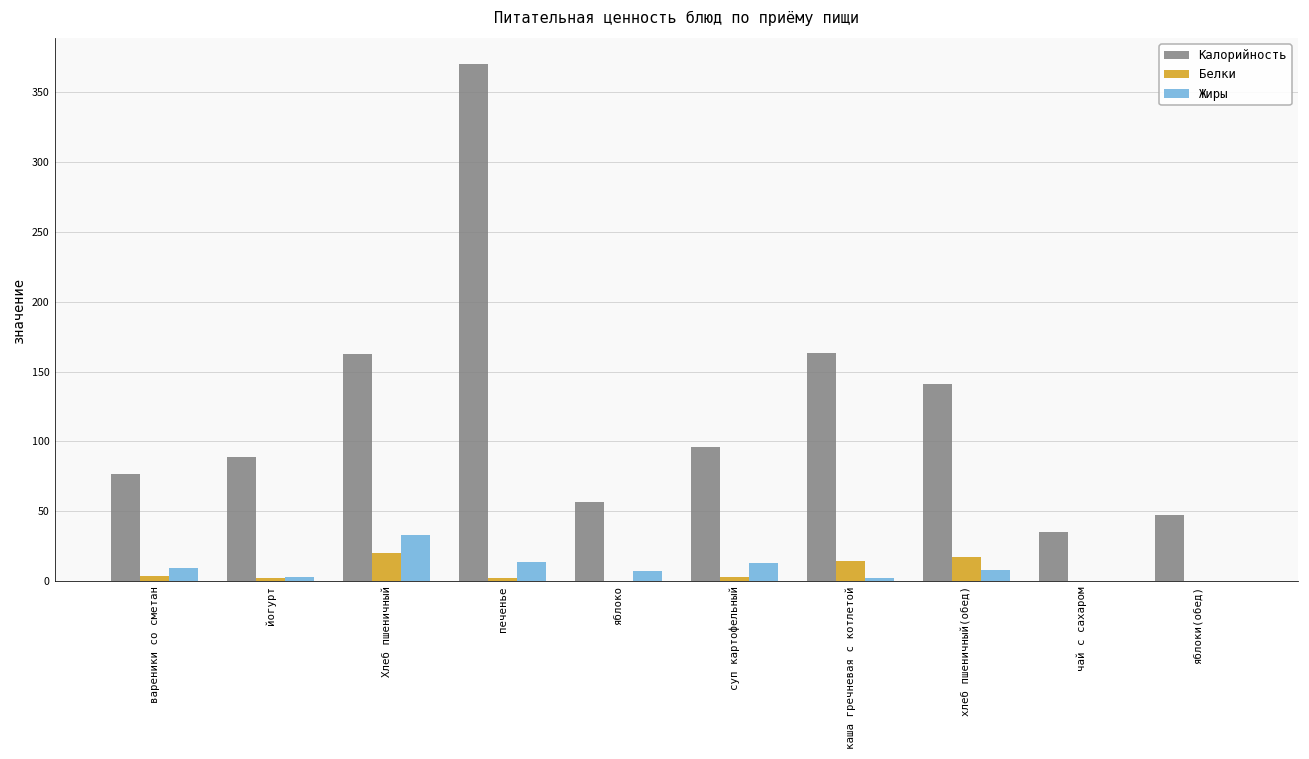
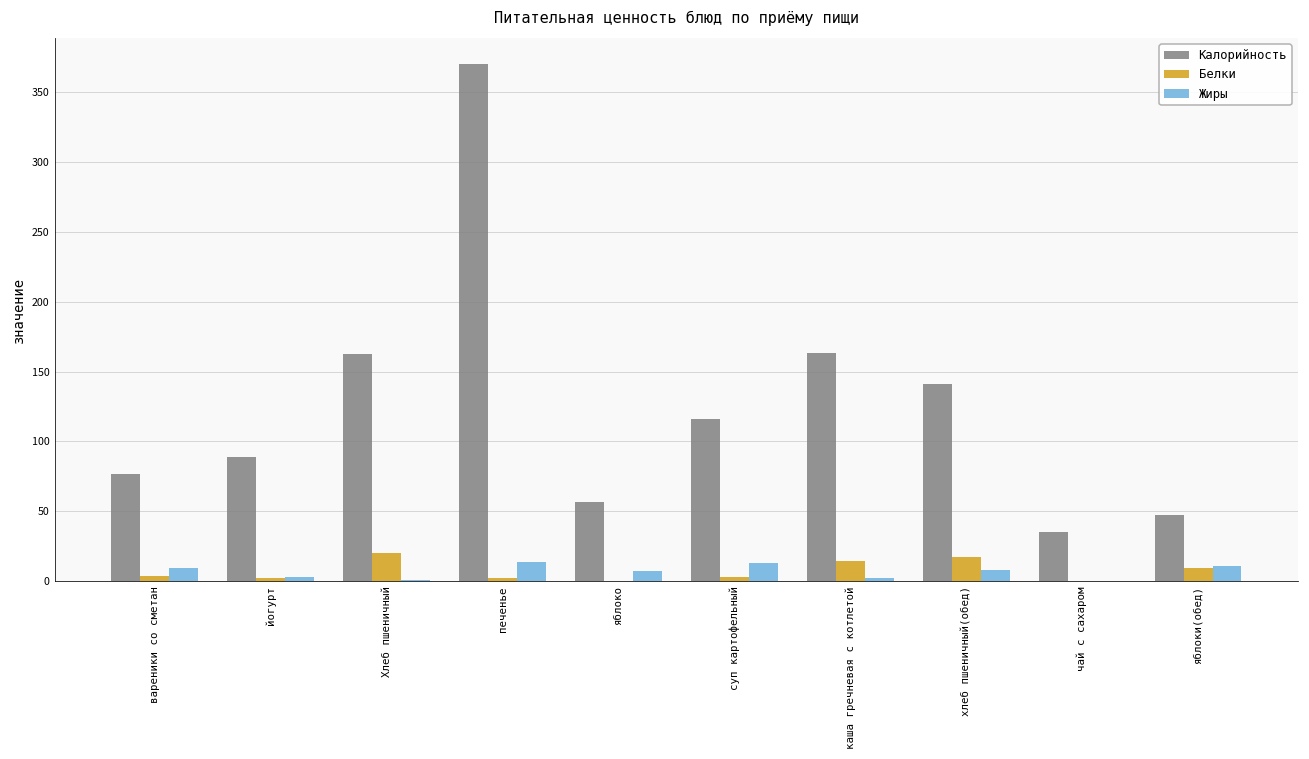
  {
    "Калорийность": {
      "вареники со сметан": 77,
      "йогурт": 89,
      "Хлеб пшеничный": 162,
      "печенье": 370,
      "яблоко": 57,
-     "суп картофельный": 96,
+     "суп картофельный": 116,
      "каша гречневая с котлетой": 163,
      "хлеб пшеничный(обед)": 141,
      "чай с сахаром": 35,
      "яблоки(обед)": 47
    },
    "Белки": {
      "вареники со сметан": 3,
      "йогурт": 2,
      "Хлеб пшеничный": 20,
      "печенье": 2,
      "суп картофельный": 3,
      "каша гречневая с котлетой": 15,
      "хлеб пшеничный(обед)": 17,
      "чай с сахаром": 0,
-     "яблоки(обед)": 0
+     "яблоки(обед)": 9
    },
    "Жиры": {
      "вареники со сметан": 9,
      "йогурт": 3,
-     "Хлеб пшеничный": 33,
+     "Хлеб пшеничный": 1,
      "печенье": 14,
      "яблоко": 7,
      "суп картофельный": 13,
      "каша гречневая с котлетой": 2,
      "хлеб пшеничный(обед)": 8,
      "чай с сахаром": 0,
-     "яблоки(обед)": 0
+     "яблоки(обед)": 11
    }
  }
